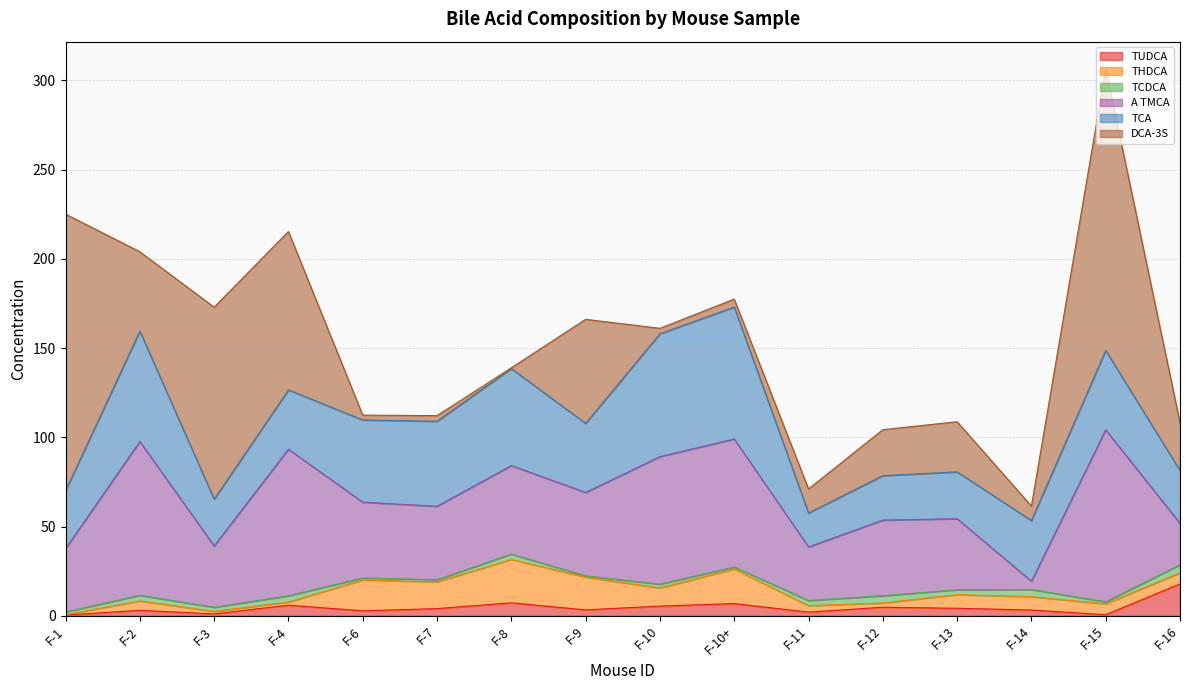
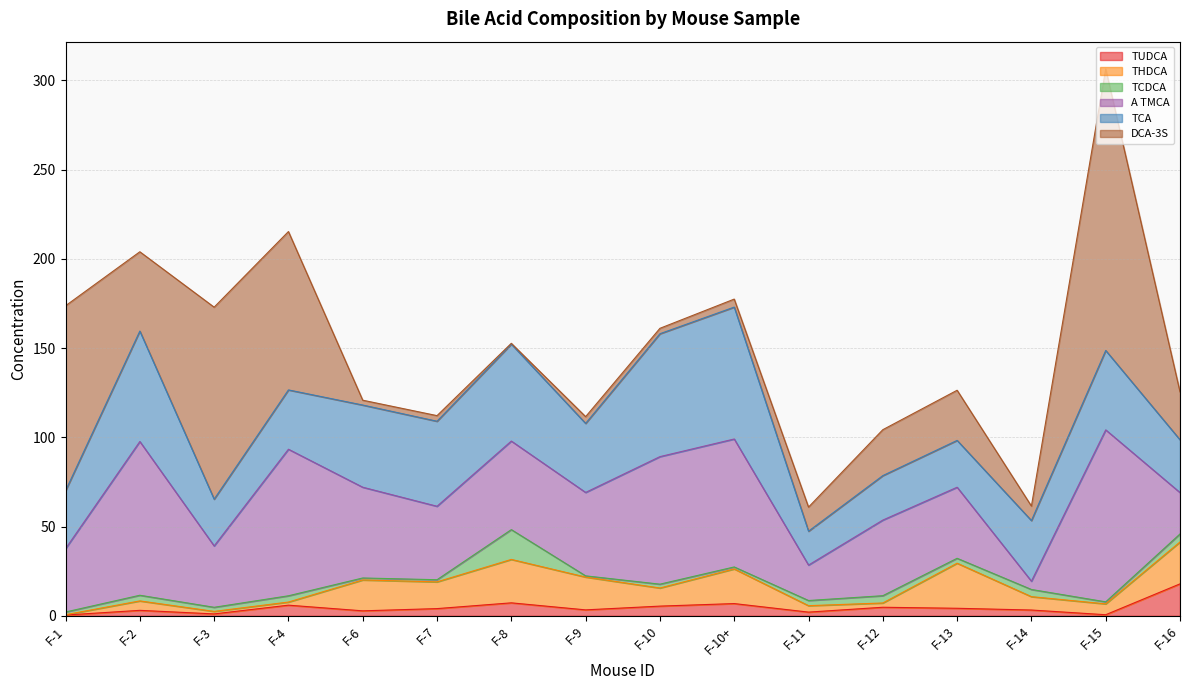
  {
    "TUDCA": {
      "F-2": 3,
      "F-4": 6,
      "F-6": 3,
      "F-7": 4,
      "F-8": 7,
      "F-9": 3,
      "F-10": 5,
      "F-10+": 7,
      "F-11": 2,
      "F-12": 5,
      "F-13": 4,
      "F-14": 3,
      "F-15": 1,
      "F-16": 18
    },
    "THDCA": {
      "F-2": 5,
      "F-4": 2,
      "F-8": 24,
      "F-10": 10,
      "F-11": 4,
      "F-12": 2,
-     "F-13": 8,
+     "F-13": 25,
      "F-14": 7,
-     "F-16": 6
+     "F-16": 23
    },
    "TCDCA": {
      "F-1": 2,
      "F-2": 3,
      "F-3": 2,
      "F-4": 4,
-     "F-8": 3,
+     "F-8": 17,
      "F-10": 2,
      "F-11": 3,
      "F-12": 4,
      "F-13": 3,
      "F-14": 4,
      "F-16": 5
    },
    "A TMCA": {
      "F-1": 35,
      "F-2": 86,
      "F-3": 34,
      "F-4": 82,
-     "F-6": 42,
+     "F-6": 51,
      "F-7": 41,
      "F-8": 50,
      "F-9": 47,
      "F-10": 71,
      "F-10+": 72,
-     "F-11": 30,
+     "F-11": 20,
      "F-12": 42,
      "F-13": 40,
      "F-14": 5,
      "F-15": 96,
      "F-16": 23
    },
    "TCA": {
      "F-1": 32,
      "F-2": 62,
      "F-3": 26,
      "F-4": 33,
      "F-6": 46,
      "F-7": 48,
      "F-9": 39,
      "F-10": 69,
      "F-10+": 74,
      "F-11": 19,
      "F-12": 25,
      "F-13": 26,
      "F-14": 34,
      "F-15": 44,
      "F-16": 30
    },
    "DCA-3S": {
-     "F-1": 155,
+     "F-1": 104,
      "F-2": 44,
      "F-3": 108,
      "F-4": 89,
      "F-6": 3,
      "F-7": 3,
-     "F-9": 58,
+     "F-9": 4,
      "F-10": 3,
      "F-10+": 4,
      "F-11": 13,
      "F-12": 26,
      "F-13": 28,
      "F-14": 8,
      "F-16": 27
    }
  }
